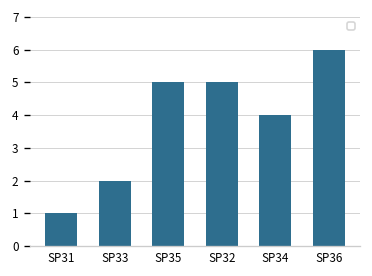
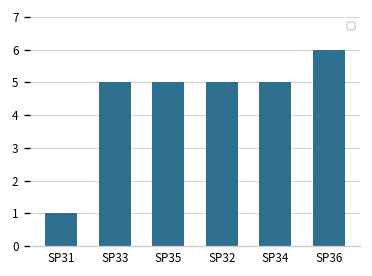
  {
    "SP31": 1,
-   "SP33": 2,
+   "SP33": 5,
    "SP35": 5,
    "SP32": 5,
-   "SP34": 4,
+   "SP34": 5,
    "SP36": 6
  }
